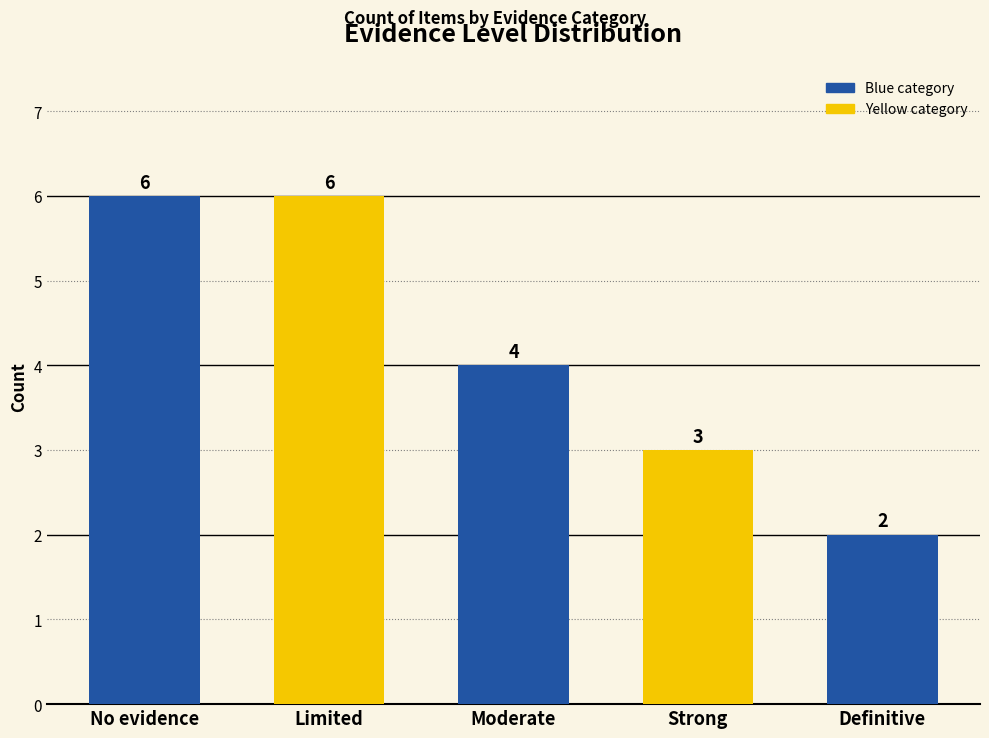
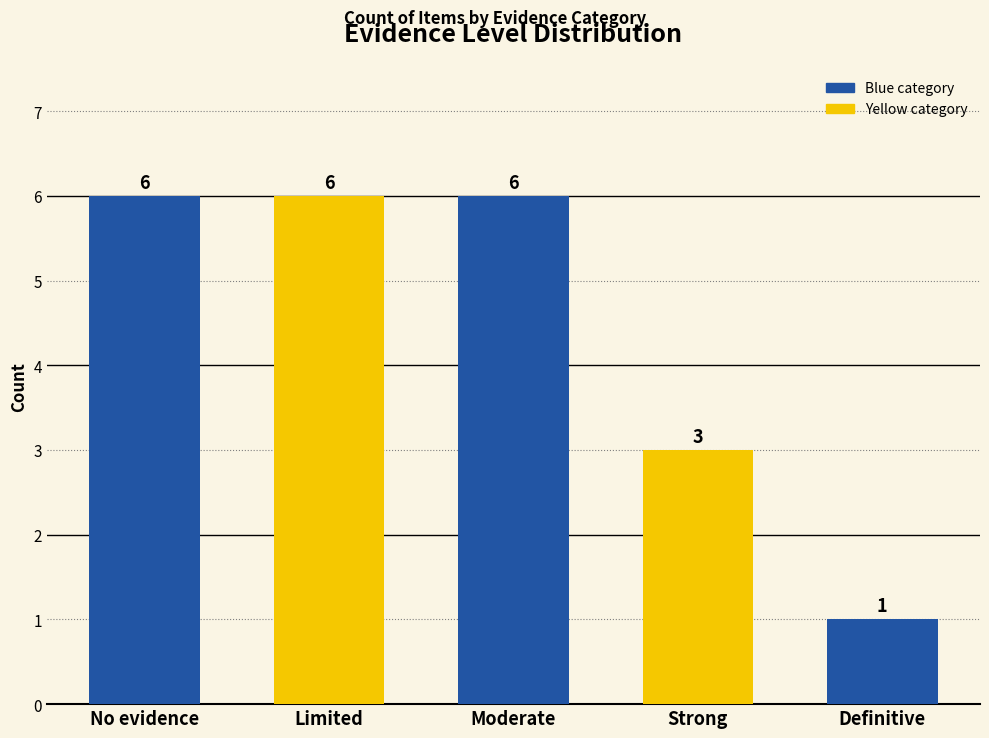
  {
    "No evidence": 6,
    "Limited": 6,
-   "Moderate": 4,
+   "Moderate": 6,
    "Strong": 3,
-   "Definitive": 2
+   "Definitive": 1
  }
